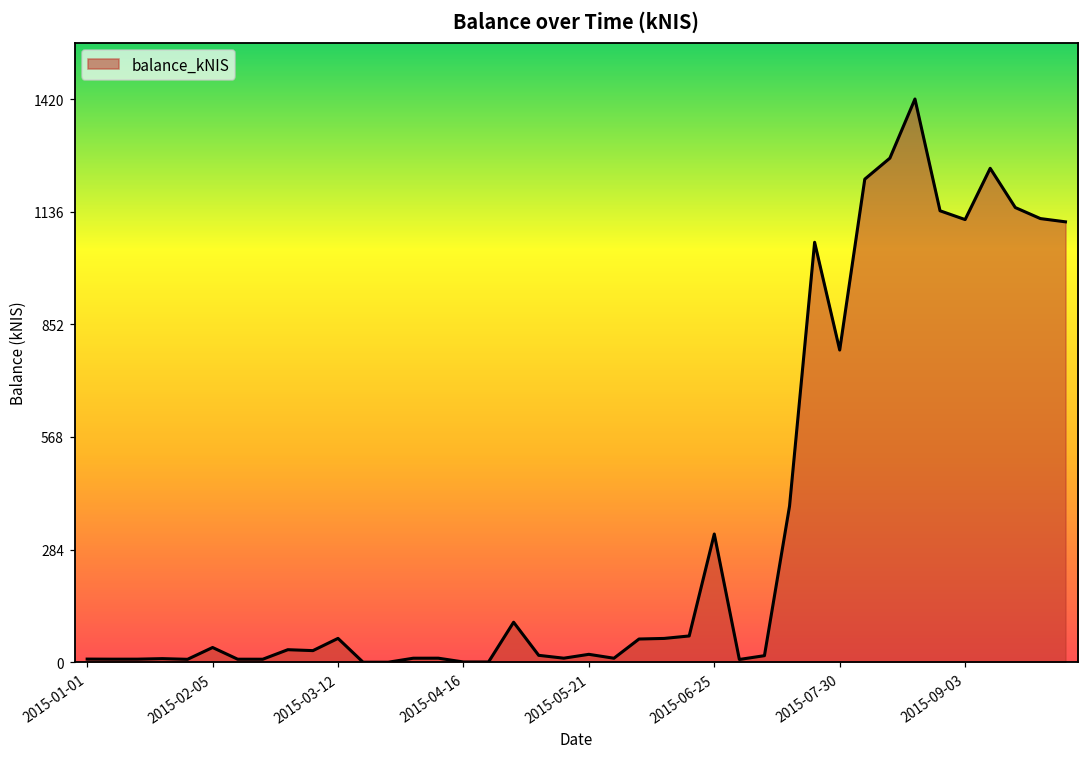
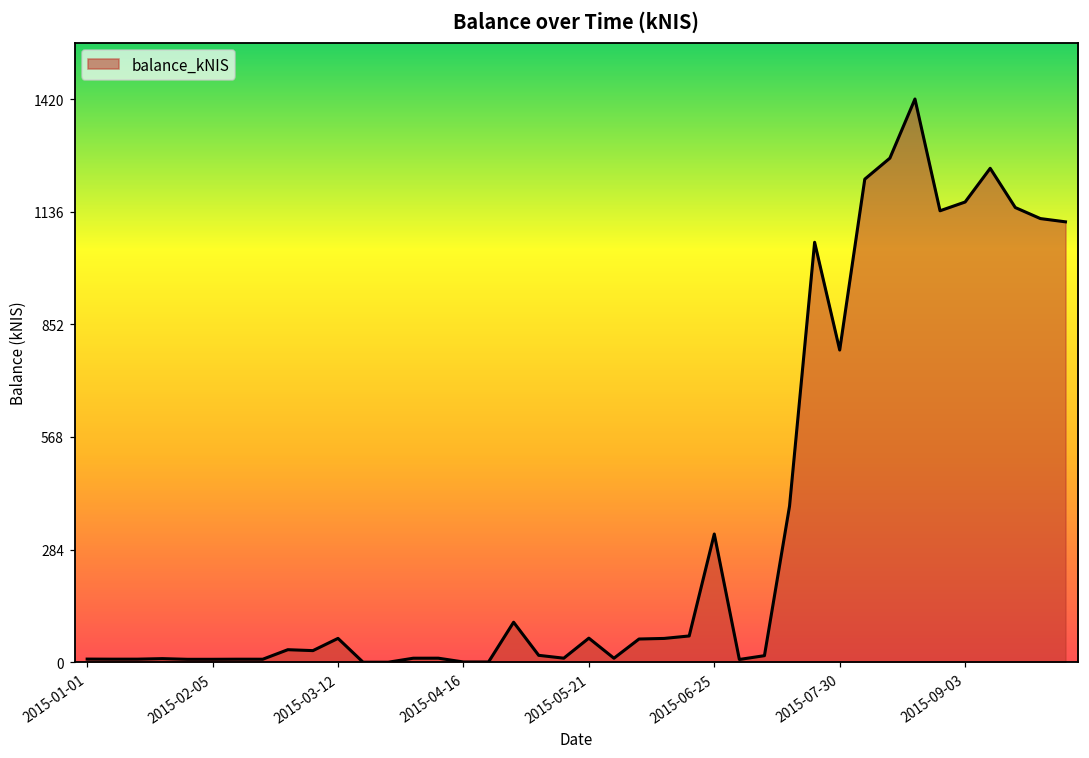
  {
    "2015-01-01": 10,
-   "2015-02-05": 40,
+   "2015-02-05": 10,
    "2015-03-12": 60,
    "2015-04-16": 0,
-   "2015-05-21": 20,
+   "2015-05-21": 60,
    "2015-06-25": 320,
    "2015-07-30": 790,
-   "2015-09-03": 1120
+   "2015-09-03": 1160
  }
